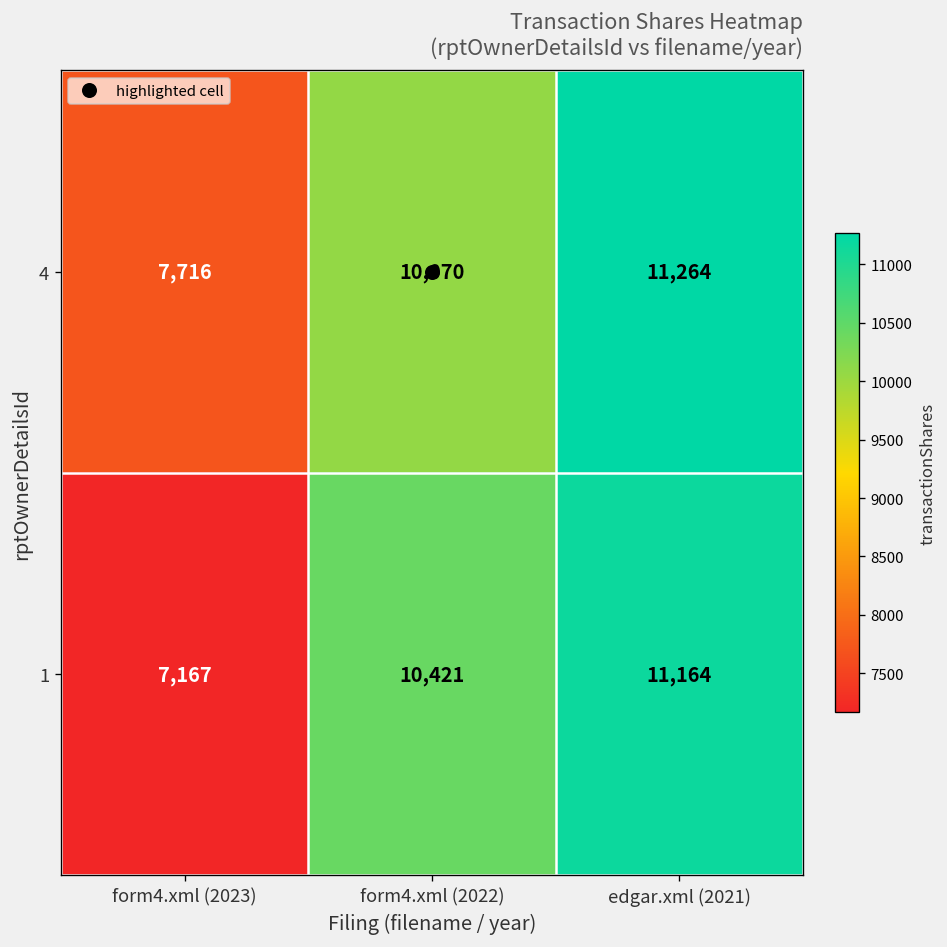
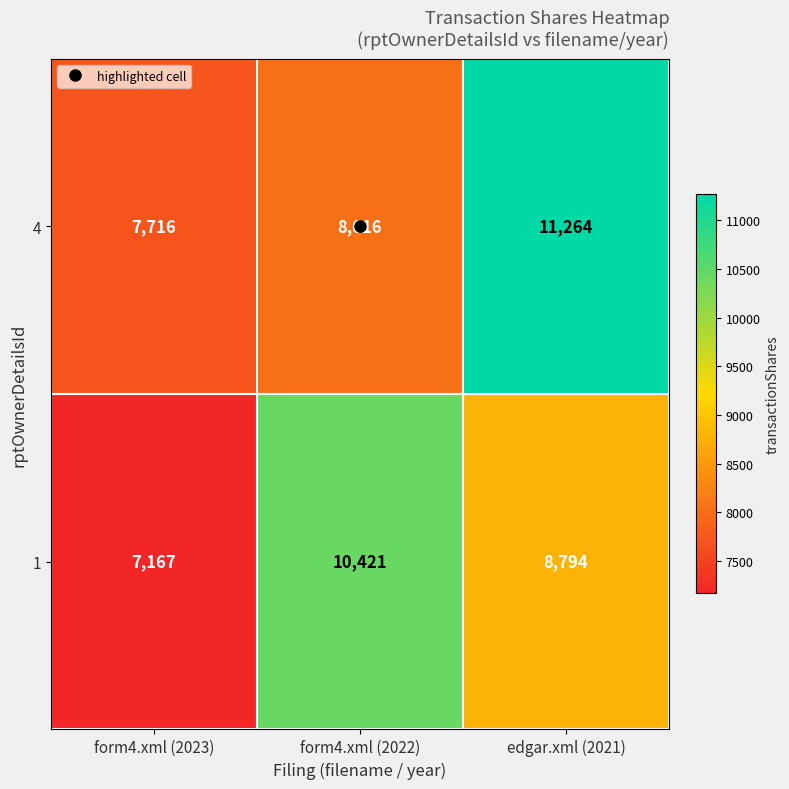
  {
    "4": {
      "form4.xml (2023)": "7,716",
-     "form4.xml (2022)": "10,070",
+     "form4.xml (2022)": "8,016",
      "edgar.xml (2021)": "11,264"
    },
    "1": {
      "form4.xml (2023)": "7,167",
      "form4.xml (2022)": "10,421",
-     "edgar.xml (2021)": "11,164"
+     "edgar.xml (2021)": "8,794"
    }
  }
